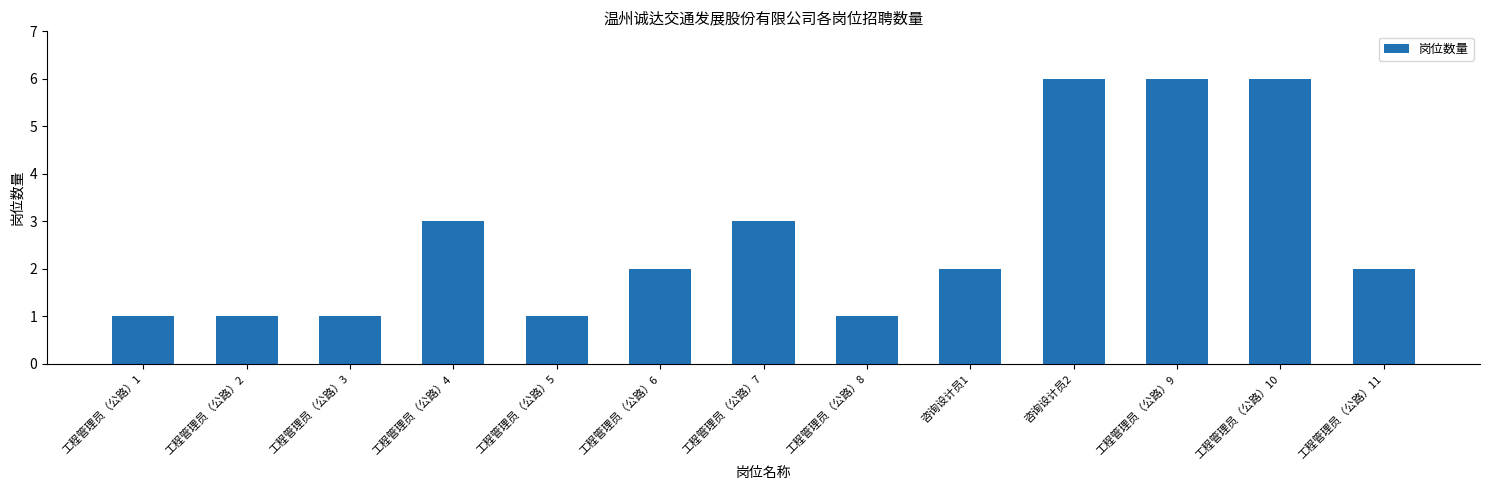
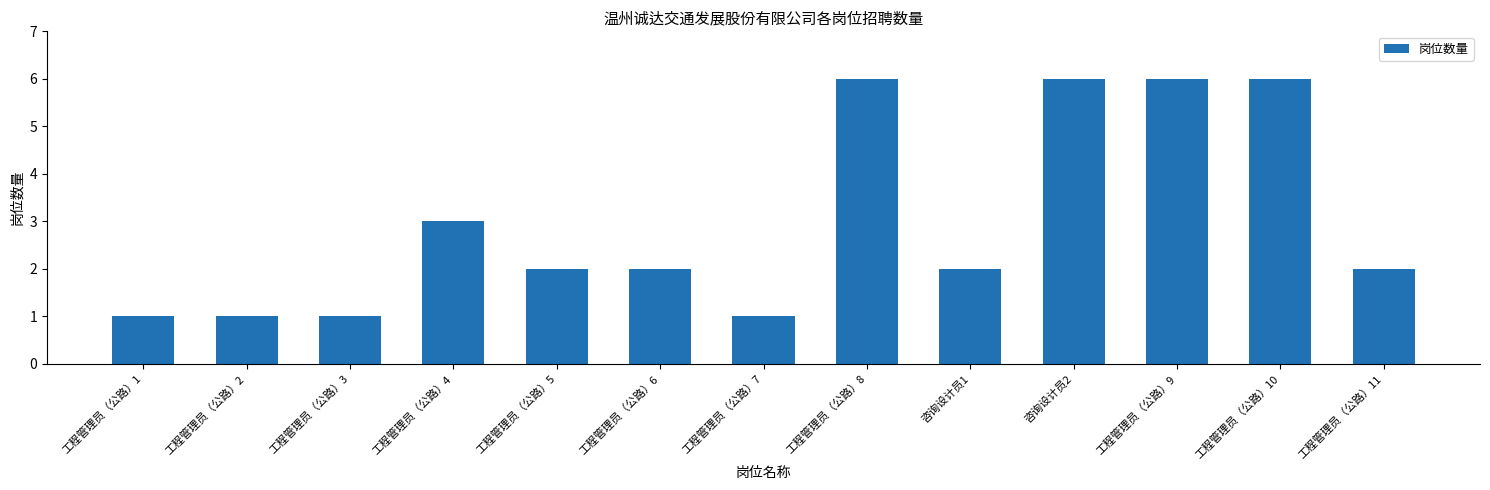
  {
    "工程管理员（公路）1": 1,
    "工程管理员（公路）2": 1,
    "工程管理员（公路）3": 1,
    "工程管理员（公路）4": 3,
-   "工程管理员（公路）5": 1,
+   "工程管理员（公路）5": 2,
    "工程管理员（公路）6": 2,
-   "工程管理员（公路）7": 3,
-   "工程管理员（公路）8": 1,
+   "工程管理员（公路）7": 1,
+   "工程管理员（公路）8": 6,
    "咨询设计员1": 2,
    "咨询设计员2": 6,
    "工程管理员（公路）9": 6,
    "工程管理员（公路）10": 6,
    "工程管理员（公路）11": 2
  }
